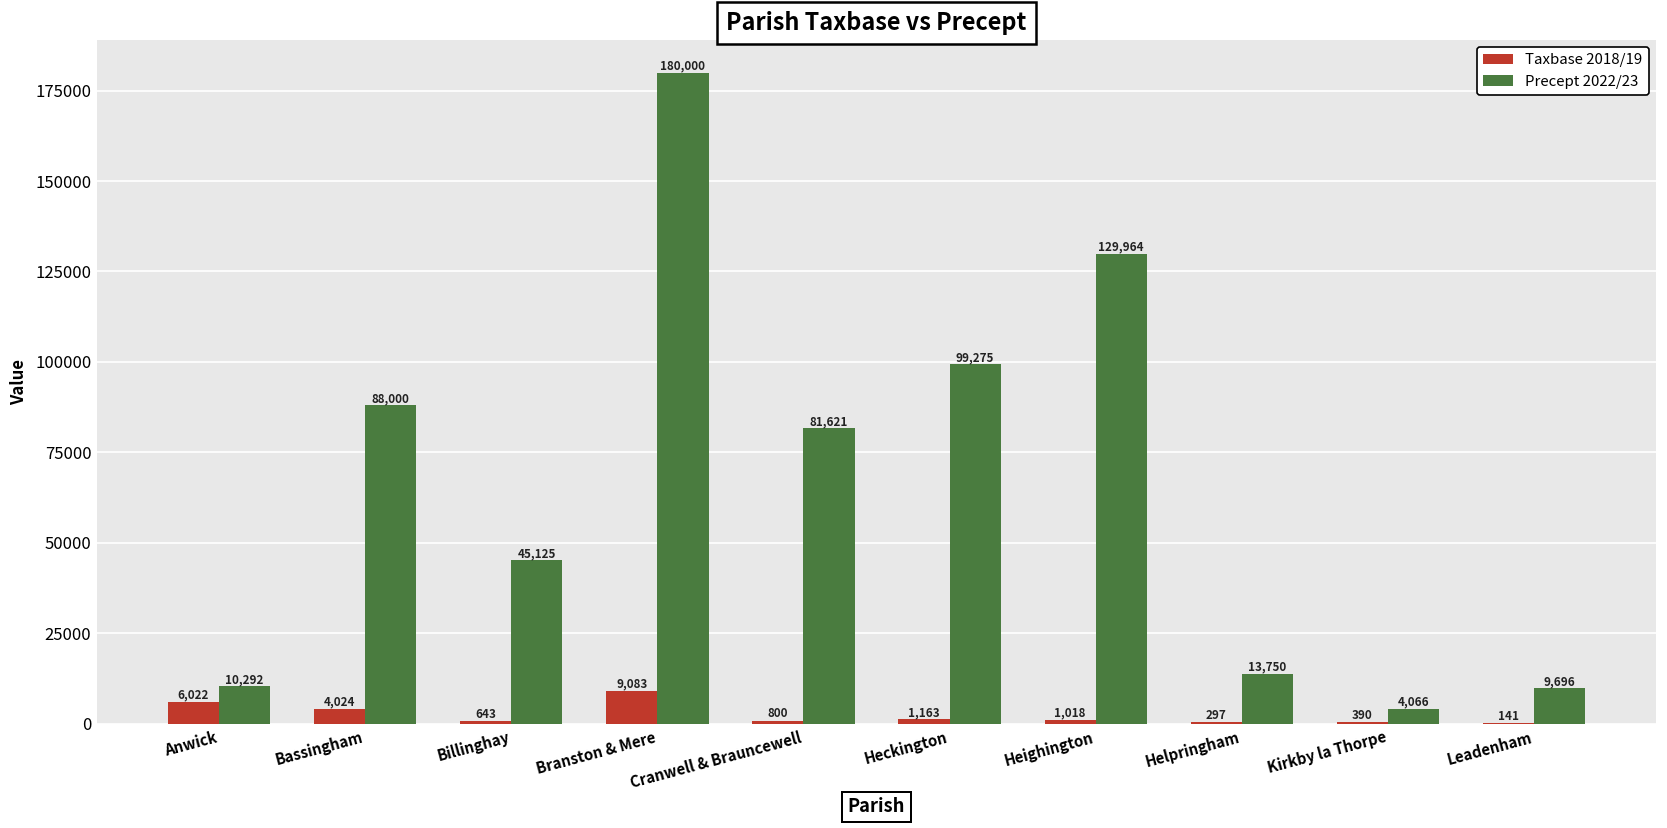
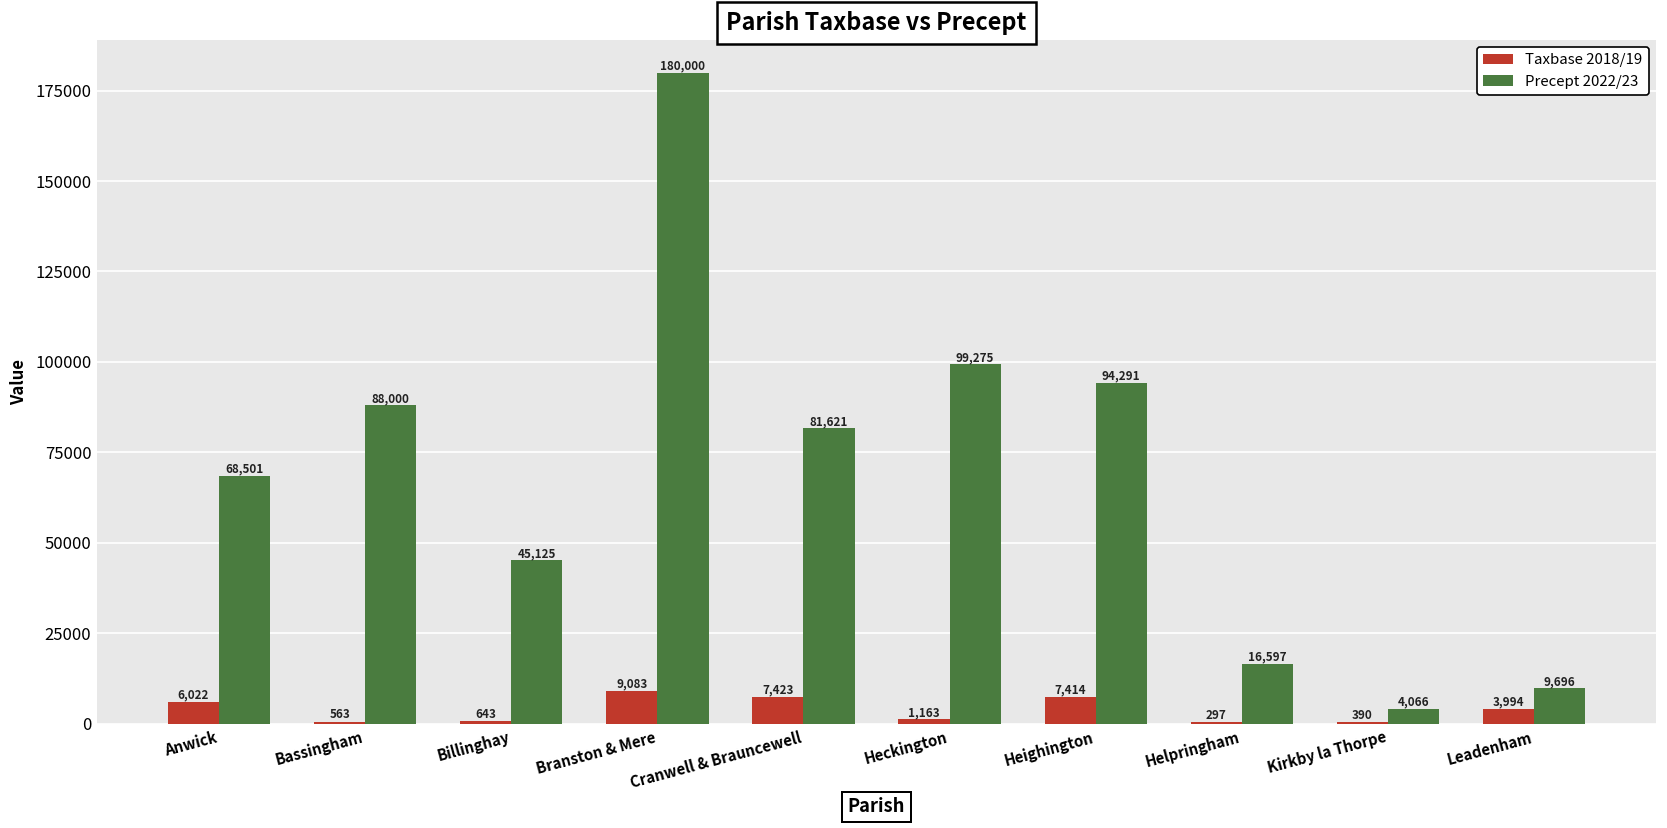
  {
    "Taxbase 2018/19": {
      "Anwick": "6,022",
-     "Bassingham": "4,024",
+     "Bassingham": "563",
      "Billinghay": "643",
      "Branston & Mere": "9,083",
-     "Cranwell & Brauncewell": "800",
+     "Cranwell & Brauncewell": "7,423",
      "Heckington": "1,163",
-     "Heighington": "1,018",
+     "Heighington": "7,414",
      "Helpringham": "297",
      "Kirkby la Thorpe": "390",
-     "Leadenham": "141"
+     "Leadenham": "3,994"
    },
    "Precept 2022/23": {
-     "Anwick": "10,292",
+     "Anwick": "68,501",
      "Bassingham": "88,000",
      "Billinghay": "45,125",
      "Branston & Mere": "180,000",
      "Cranwell & Brauncewell": "81,621",
      "Heckington": "99,275",
-     "Heighington": "129,964",
-     "Helpringham": "13,750",
+     "Heighington": "94,291",
+     "Helpringham": "16,597",
      "Kirkby la Thorpe": "4,066",
      "Leadenham": "9,696"
    }
  }
